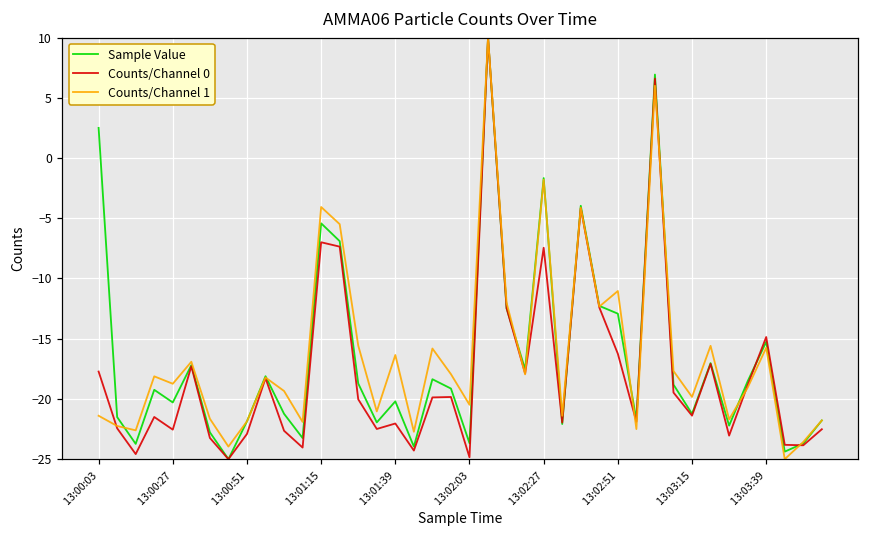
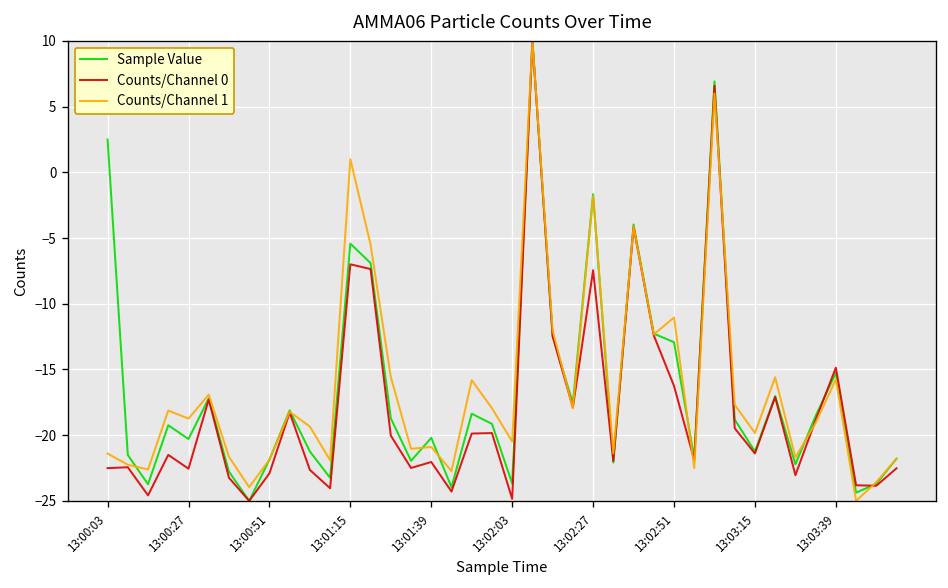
  {
    "Sample Value": {
      "13:00:03": 2.5,
      "13:00:27": -20.3,
      "13:01:15": -5.4,
      "13:01:39": -20.2,
      "13:02:03": -23.7,
      "13:02:51": -12.9,
      "13:03:39": -15.3
    },
    "Counts/Channel 0": {
-     "13:00:03": -17.7,
+     "13:00:03": -22.5,
      "13:00:27": -22.5,
      "13:00:51": -22.9,
      "13:01:15": -7.0,
      "13:01:39": -22.0,
      "13:02:03": -24.8,
      "13:02:27": -7.5,
      "13:02:51": -16.3,
      "13:03:39": -14.9
    },
    "Counts/Channel 1": {
      "13:00:03": -21.4,
      "13:00:27": -18.7,
-     "13:01:15": -4.1,
-     "13:01:39": -16.4,
+     "13:01:15": 1.0,
+     "13:01:39": -20.9,
      "13:02:03": -20.5,
      "13:02:51": -11.0,
      "13:03:15": -19.8,
      "13:03:39": -15.8
    }
  }
